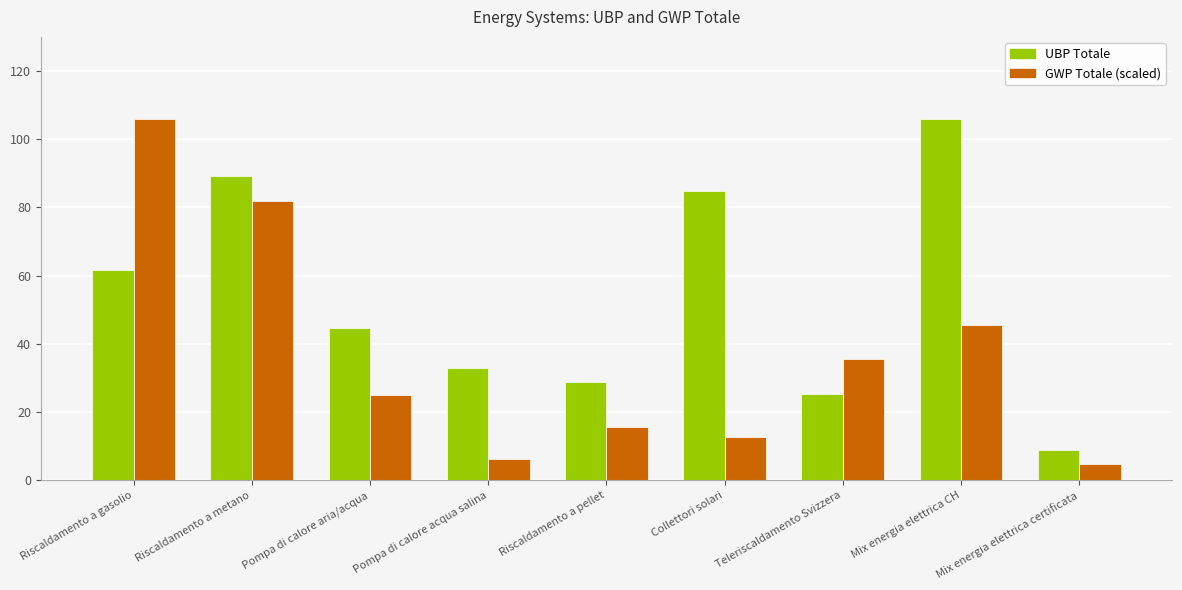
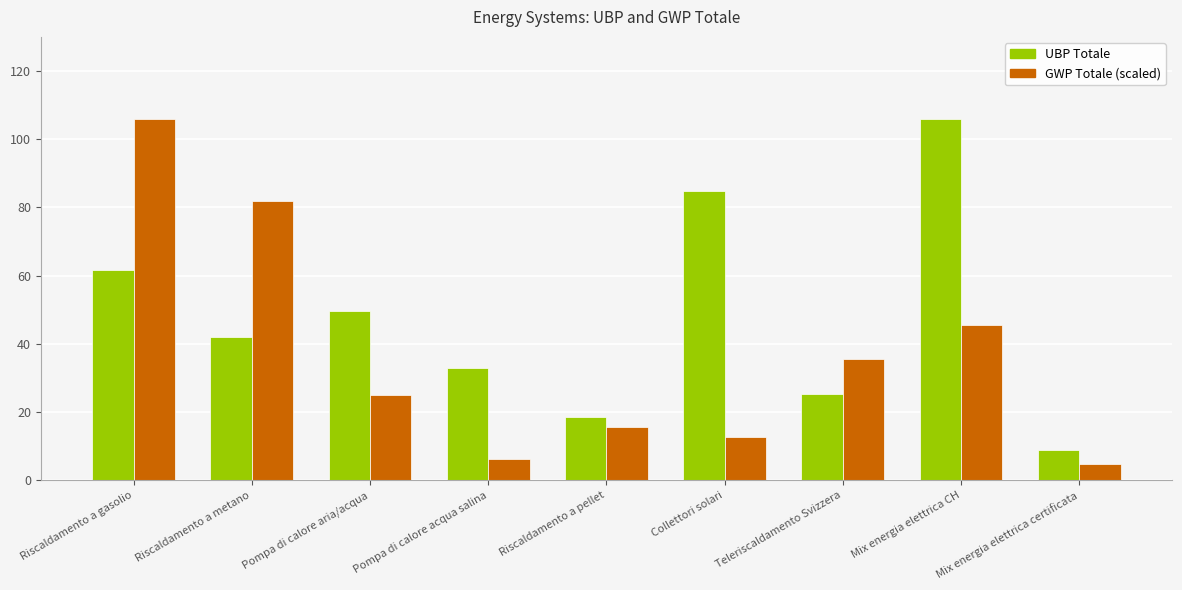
  {
    "UBP Totale": {
      "Riscaldamento a gasolio": 62,
-     "Riscaldamento a metano": 89,
-     "Pompa di calore aria/acqua": 45,
+     "Riscaldamento a metano": 42,
+     "Pompa di calore aria/acqua": 50,
      "Pompa di calore acqua salina": 33,
-     "Riscaldamento a pellet": 29,
+     "Riscaldamento a pellet": 19,
      "Collettori solari": 85,
      "Teleriscaldamento Svizzera": 25,
      "Mix energia elettrica CH": 106,
      "Mix energia elettrica certificata": 9
    },
    "GWP Totale (scaled)": {
      "Riscaldamento a gasolio": 106,
      "Riscaldamento a metano": 82,
      "Pompa di calore aria/acqua": 25,
      "Pompa di calore acqua salina": 6,
      "Riscaldamento a pellet": 16,
      "Collettori solari": 13,
      "Teleriscaldamento Svizzera": 36,
      "Mix energia elettrica CH": 46,
      "Mix energia elettrica certificata": 5
    }
  }
